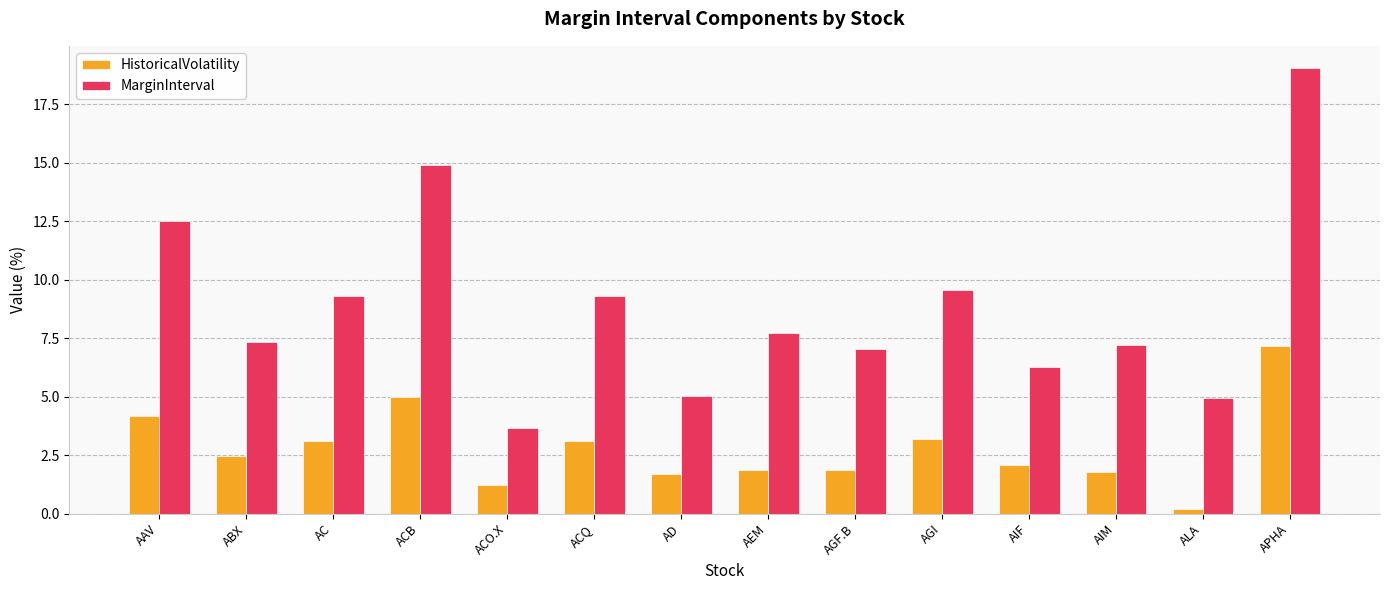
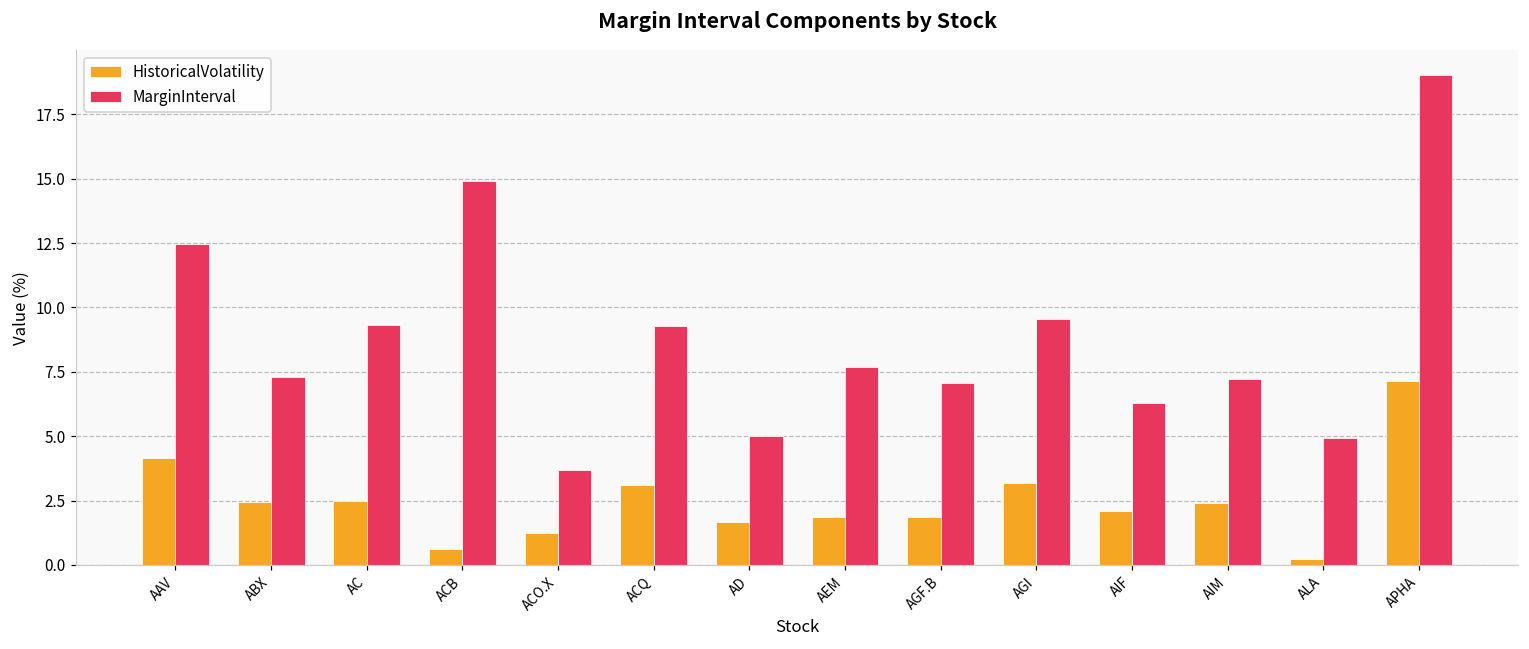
  {
    "HistoricalVolatility": {
      "AAV": 4.2,
      "ABX": 2.4,
-     "AC": 3.1,
-     "ACB": 5.0,
+     "AC": 2.5,
+     "ACB": 0.6,
      "ACO.X": 1.2,
      "ACQ": 3.1,
      "AD": 1.7,
      "AEM": 1.9,
      "AGF.B": 1.9,
      "AGI": 3.2,
      "AIF": 2.1,
-     "AIM": 1.8,
+     "AIM": 2.4,
      "ALA": 0.2,
      "APHA": 7.2
    },
    "MarginInterval": {
      "AAV": 12.5,
      "ABX": 7.3,
      "AC": 9.3,
      "ACB": 14.9,
      "ACO.X": 3.7,
      "ACQ": 9.3,
      "AD": 5.0,
      "AEM": 7.7,
      "AGF.B": 7.0,
      "AGI": 9.6,
      "AIF": 6.3,
      "AIM": 7.2,
      "ALA": 4.9,
      "APHA": 19.0
    }
  }
